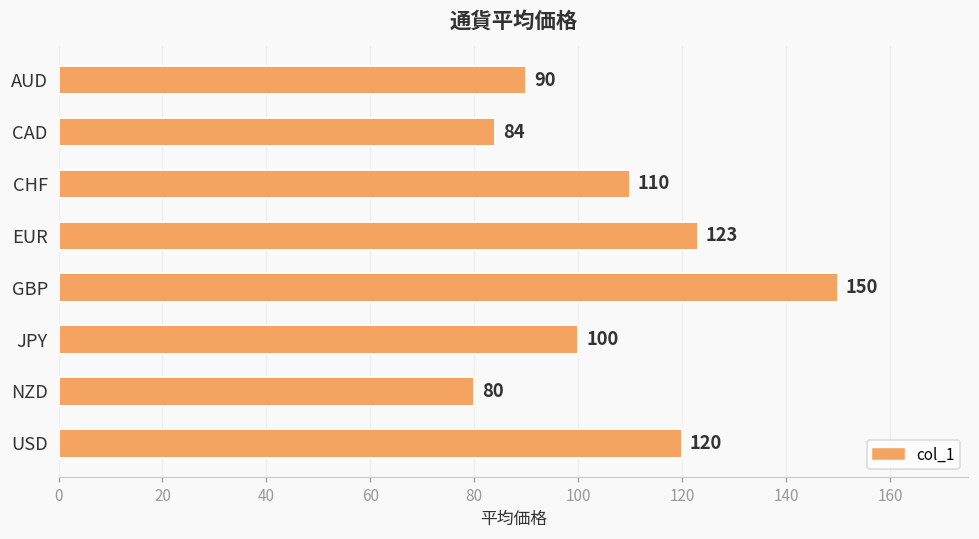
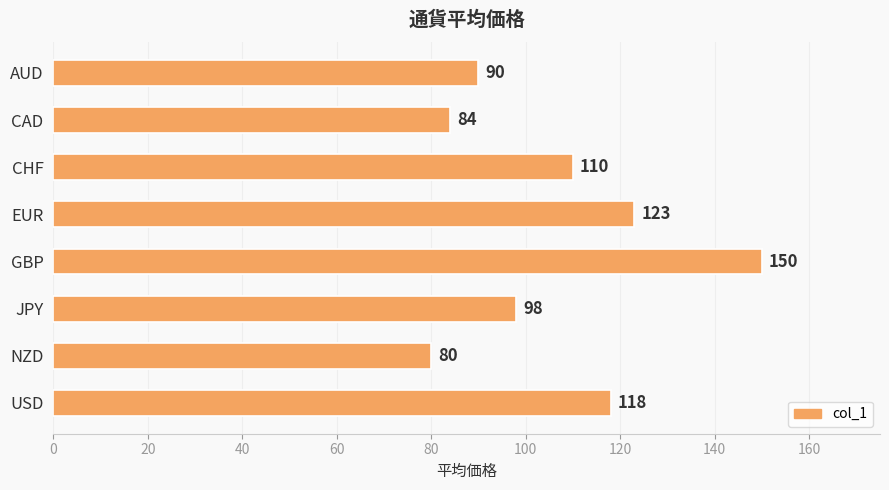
  {
    "AUD": 90,
    "CAD": 84,
    "CHF": 110,
    "EUR": 123,
    "GBP": 150,
-   "JPY": 100,
+   "JPY": 98,
    "NZD": 80,
-   "USD": 120
+   "USD": 118
  }
